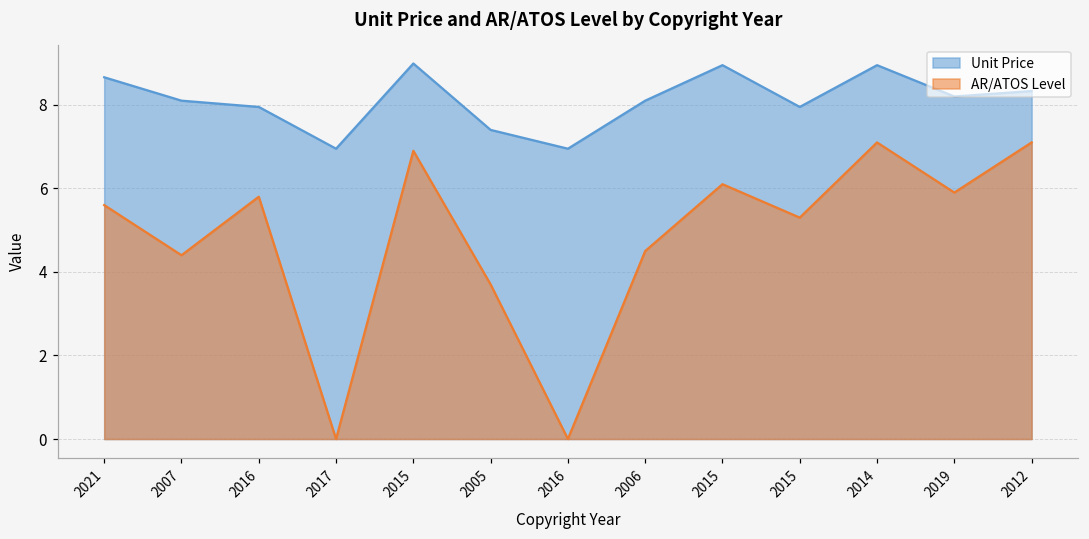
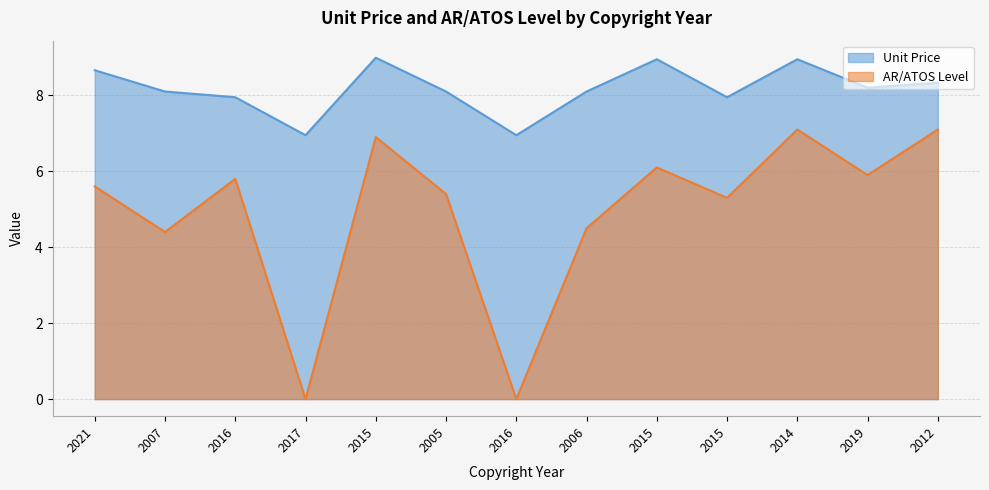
  {
    "Unit Price": {
      "2021": 8.7,
      "2007": 8.1,
      "2017": 7.0,
-     "2005": 7.4,
+     "2005": 8.1,
      "2006": 8.1,
      "2014": 9.0
    },
    "AR/ATOS Level": {
      "2021": 5.6,
      "2007": 4.4,
      "2017": 0.0,
-     "2005": 3.7,
+     "2005": 5.4,
      "2006": 4.5,
      "2014": 7.1,
      "2019": 5.9,
      "2012": 7.1
    }
  }
